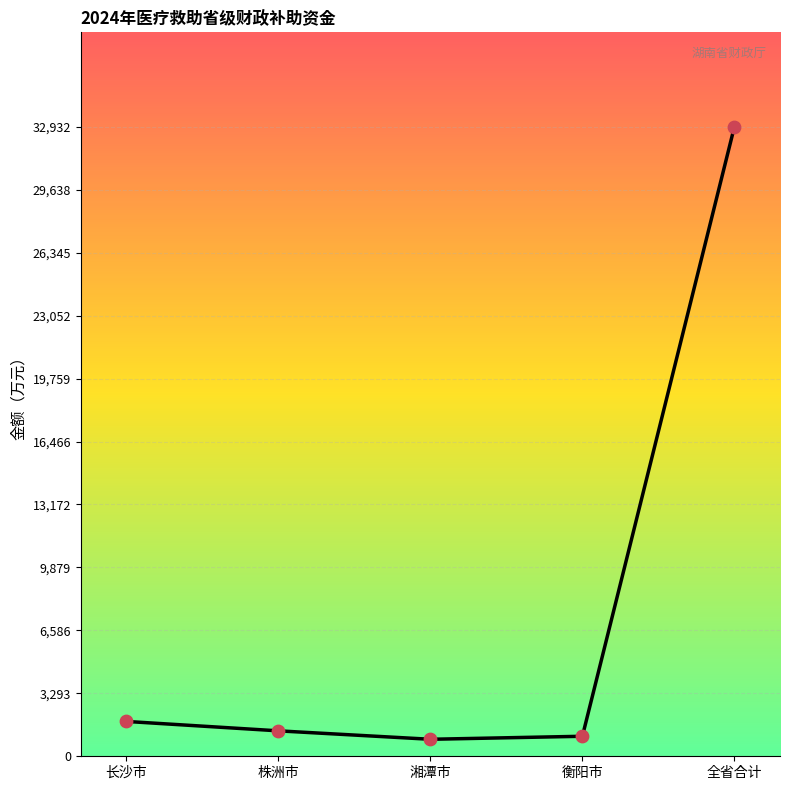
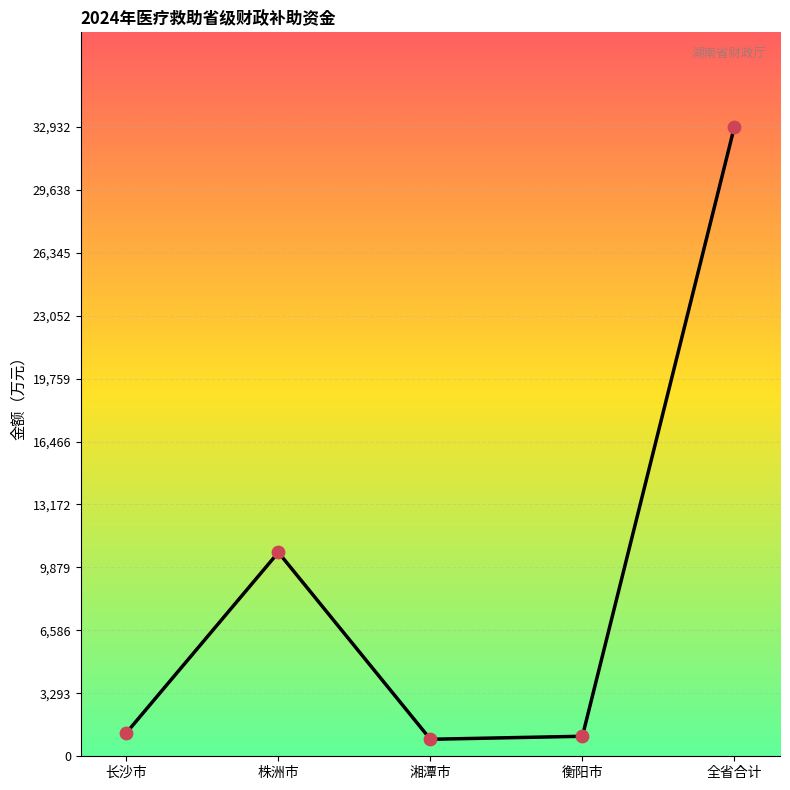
  {
-   "长沙市": "1,800",
-   "株洲市": "1,300",
+   "长沙市": "1,200",
+   "株洲市": "10,700",
    "湘潭市": "900",
    "衡阳市": "1,000",
    "全省合计": "32,900"
  }
